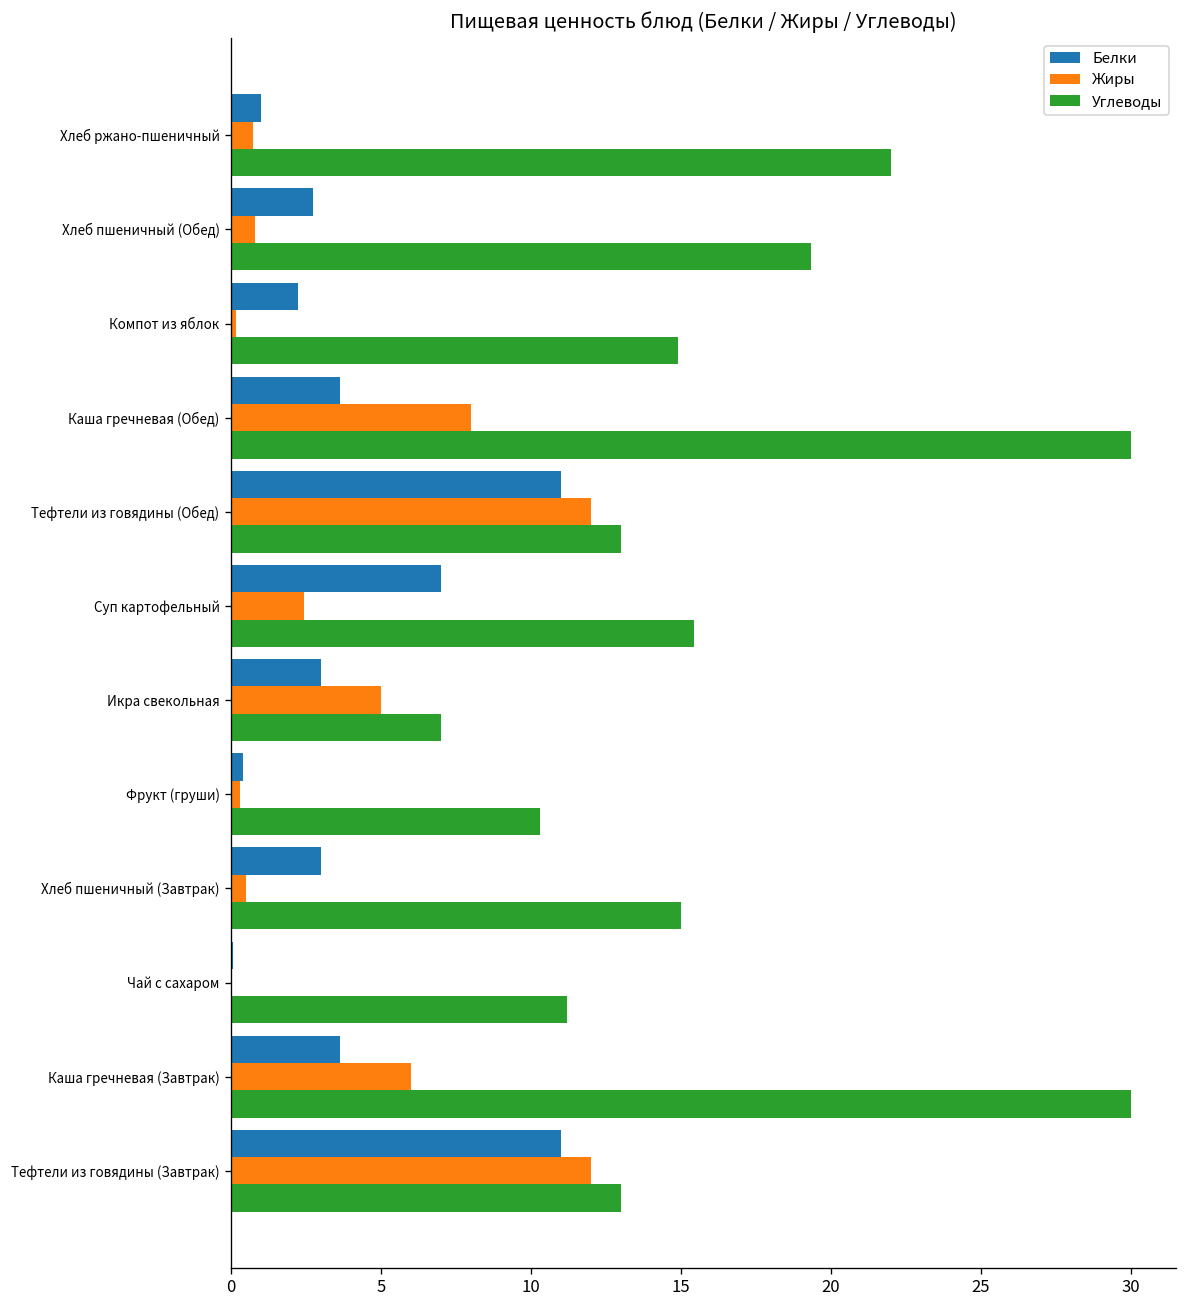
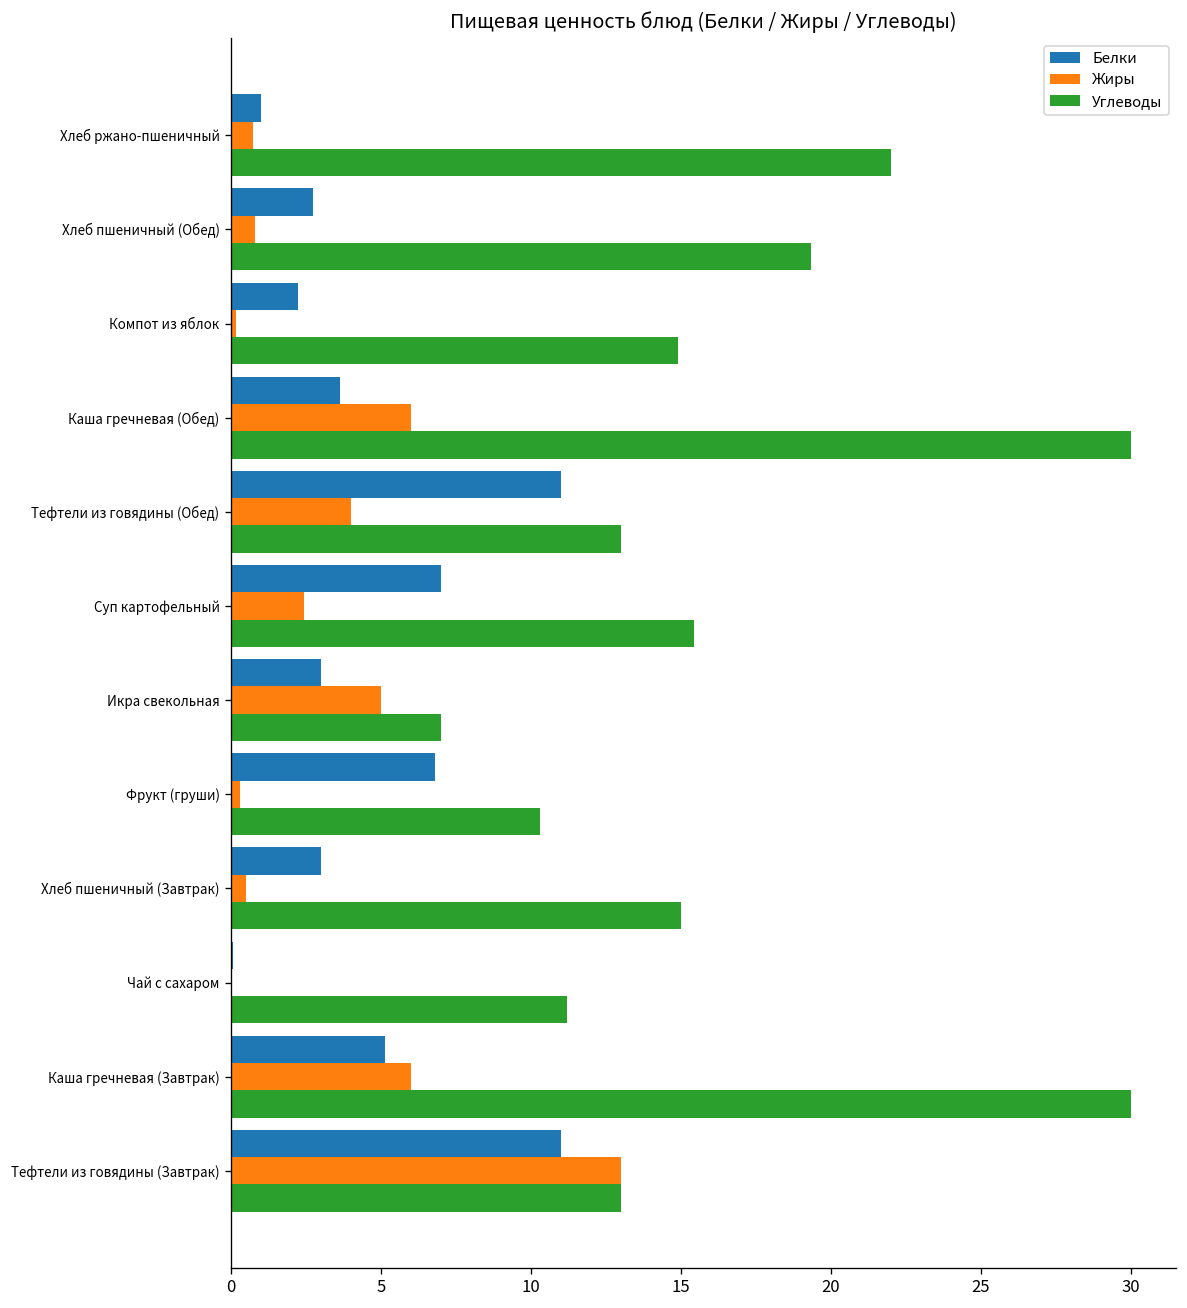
  {
    "Белки": {
      "Хлеб ржано-пшеничный": 1.0,
      "Хлеб пшеничный (Обед)": 2.7,
      "Компот из яблок": 2.2,
      "Каша гречневая (Обед)": 3.6,
      "Тефтели из говядины (Обед)": 11.0,
      "Суп картофельный": 7.0,
      "Икра свекольная": 3.0,
-     "Фрукт (груши)": 0.4,
+     "Фрукт (груши)": 6.8,
      "Хлеб пшеничный (Завтрак)": 3.0,
-     "Каша гречневая (Завтрак)": 3.6,
+     "Каша гречневая (Завтрак)": 5.1,
      "Тефтели из говядины (Завтрак)": 11.0
    },
    "Жиры": {
      "Хлеб ржано-пшеничный": 0.7,
      "Хлеб пшеничный (Обед)": 0.8,
      "Компот из яблок": 0.2,
-     "Каша гречневая (Обед)": 8,
-     "Тефтели из говядины (Обед)": 12,
+     "Каша гречневая (Обед)": 6,
+     "Тефтели из говядины (Обед)": 4,
      "Суп картофельный": 2.4,
      "Икра свекольная": 5,
      "Фрукт (груши)": 0.3,
      "Хлеб пшеничный (Завтрак)": 0.5,
      "Каша гречневая (Завтрак)": 6,
-     "Тефтели из говядины (Завтрак)": 12
+     "Тефтели из говядины (Завтрак)": 13
    },
    "Углеводы": {
      "Хлеб ржано-пшеничный": 22.0,
      "Хлеб пшеничный (Обед)": 19.3,
      "Компот из яблок": 14.9,
      "Каша гречневая (Обед)": 30.0,
      "Тефтели из говядины (Обед)": 13.0,
      "Суп картофельный": 15.4,
      "Икра свекольная": 7.0,
      "Фрукт (груши)": 10.3,
      "Хлеб пшеничный (Завтрак)": 15.0,
      "Чай с сахаром": 11.2,
      "Каша гречневая (Завтрак)": 30.0,
      "Тефтели из говядины (Завтрак)": 13.0
    }
  }
